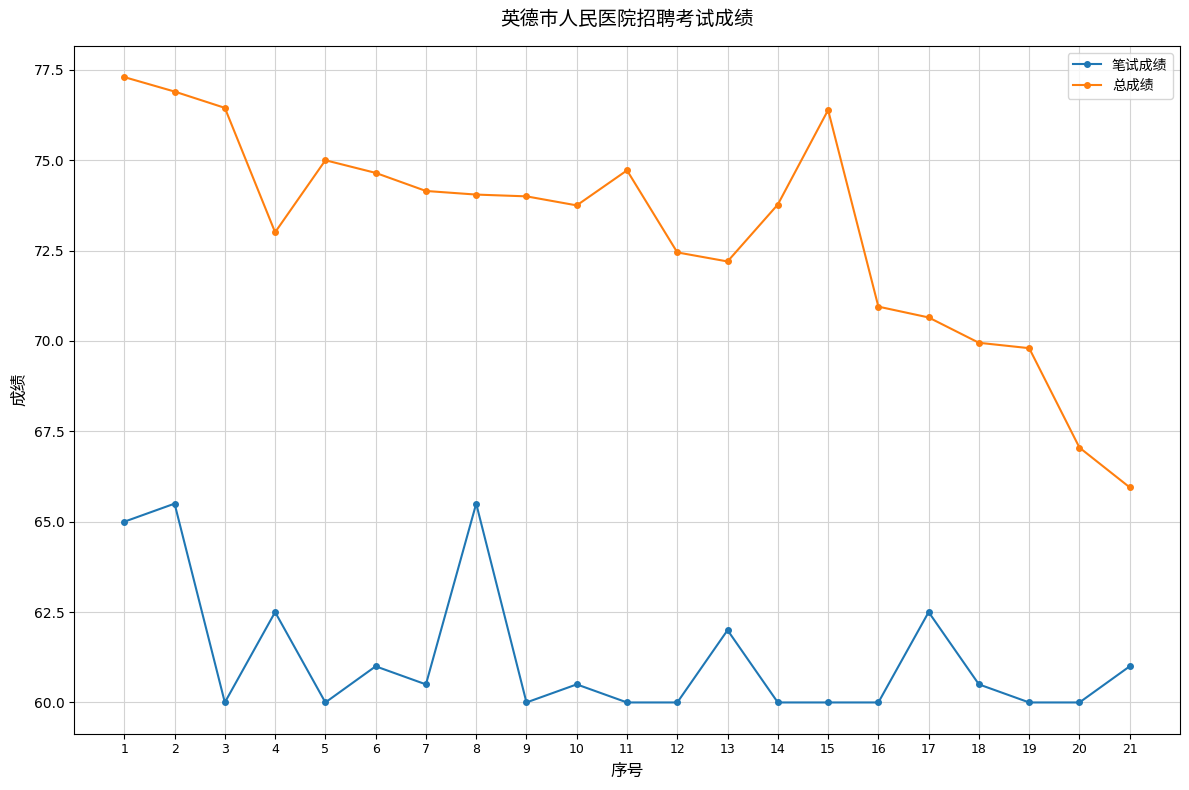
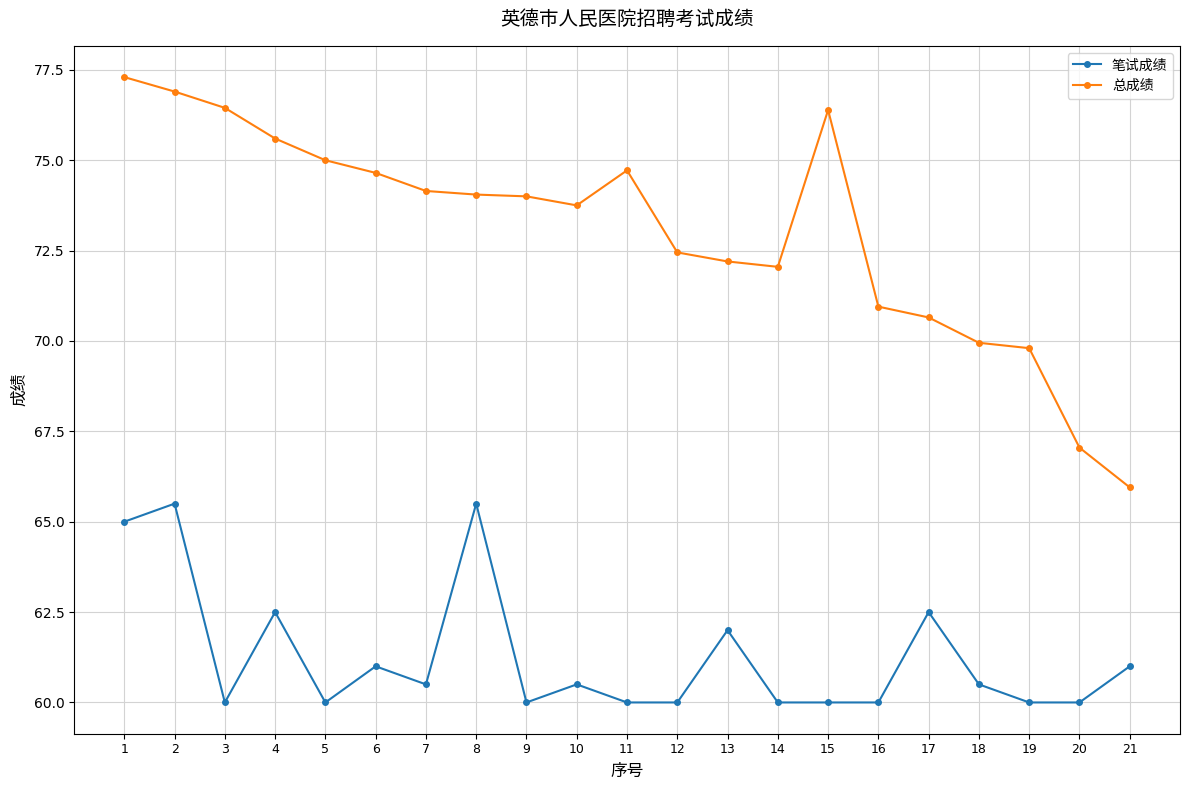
  {
    "笔试成绩": {
      "1": 65.0,
      "2": 65.5,
      "3": 60.0,
      "4": 62.5,
      "5": 60.0,
      "6": 61.0,
      "7": 60.5,
      "8": 65.5,
      "9": 60.0,
      "10": 60.5,
      "11": 60.0,
      "12": 60.0,
      "13": 62.0,
      "14": 60.0,
      "15": 60.0,
      "16": 60.0,
      "17": 62.5,
      "18": 60.5,
      "19": 60.0,
      "20": 60.0,
      "21": 61.0
    },
    "总成绩": {
      "1": 77.3,
      "2": 76.9,
      "3": 76.4,
-     "4": 73.0,
+     "4": 75.6,
      "5": 75.0,
      "6": 74.7,
      "7": 74.2,
      "8": 74.1,
      "9": 74.0,
      "10": 73.8,
      "11": 74.7,
      "12": 72.5,
      "13": 72.2,
-     "14": 73.8,
+     "14": 72.1,
      "15": 76.4,
      "16": 71.0,
      "17": 70.7,
      "18": 70.0,
      "19": 69.8,
      "20": 67.1,
      "21": 66.0
    }
  }
